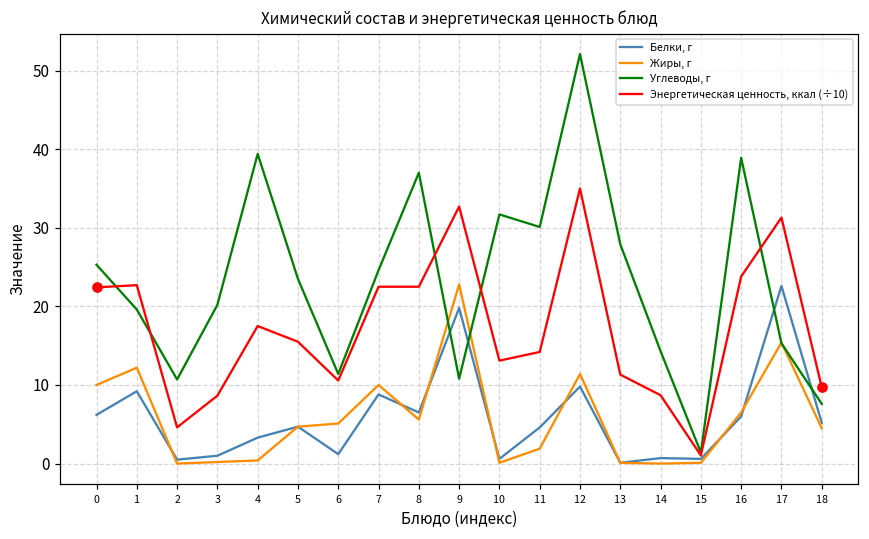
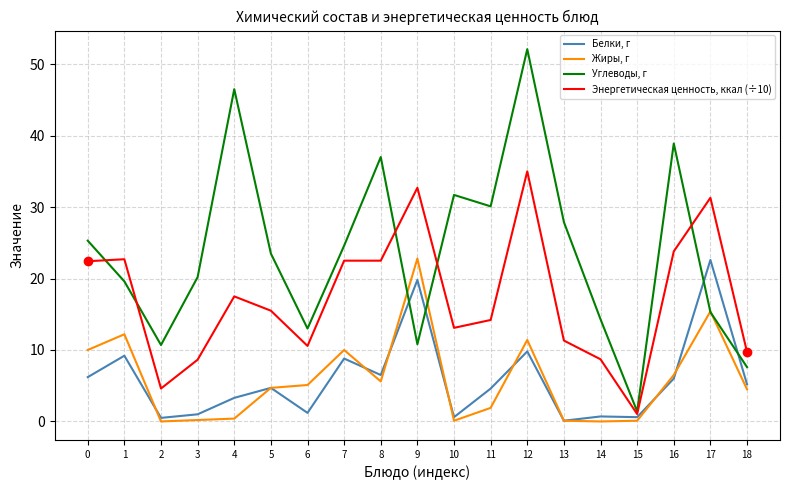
  {
    "Белки, г": {
      "0": 6,
      "1": 9,
      "2": 1,
      "3": 1,
      "4": 3,
      "6": 1,
      "7": 9,
      "8": 7,
      "9": 20,
      "10": 1,
      "11": 5,
      "12": 10,
      "14": 1,
      "15": 1,
      "16": 6,
      "17": 23,
      "18": 5
    },
    "Жиры, г": {
      "0": 10,
      "1": 12,
      "2": 0,
      "3": 0,
      "4": 0,
      "6": 5,
      "7": 10,
      "8": 6,
      "9": 23,
      "10": 0,
      "11": 2,
      "12": 11,
      "14": 0,
      "15": 0,
      "16": 7,
      "18": 5
    },
    "Углеводы, г": {
      "0": 25,
      "1": 20,
      "2": 11,
      "3": 20,
-     "4": 39,
+     "4": 47,
      "5": 24,
-     "6": 11,
+     "6": 13,
      "7": 25,
      "8": 37,
      "9": 11,
      "10": 32,
      "11": 30,
      "12": 52,
      "13": 28,
      "14": 14,
      "15": 1,
      "16": 39,
      "18": 8
    }
  }
